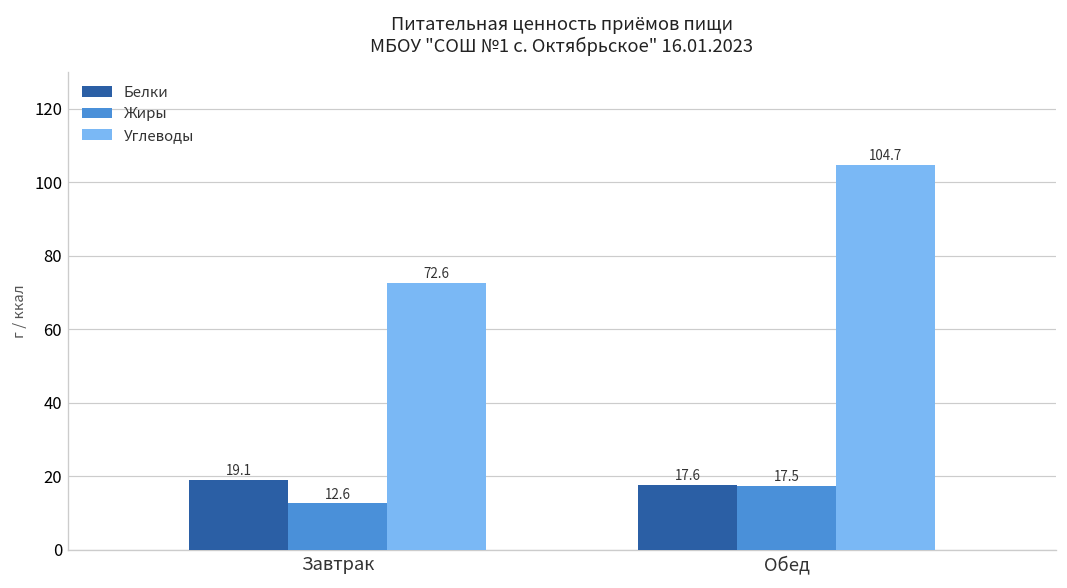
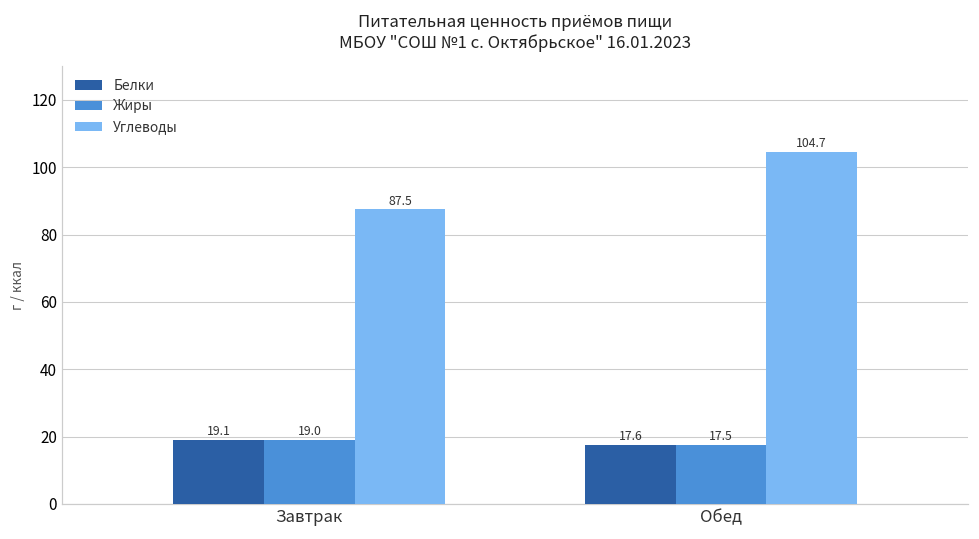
  {
    "Белки": {
      "Завтрак": 19.1,
      "Обед": 17.6
    },
    "Жиры": {
-     "Завтрак": 12.6,
+     "Завтрак": 19.0,
      "Обед": 17.5
    },
    "Углеводы": {
-     "Завтрак": 72.6,
+     "Завтрак": 87.5,
      "Обед": 104.7
    }
  }
